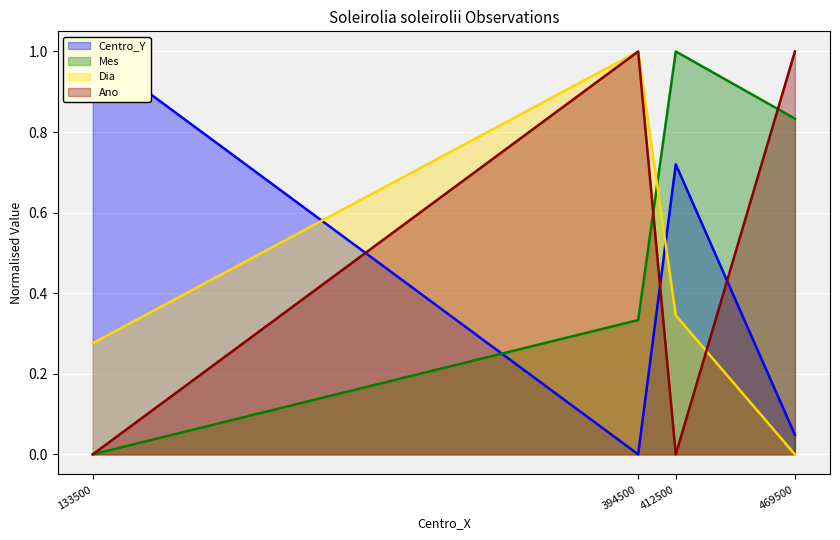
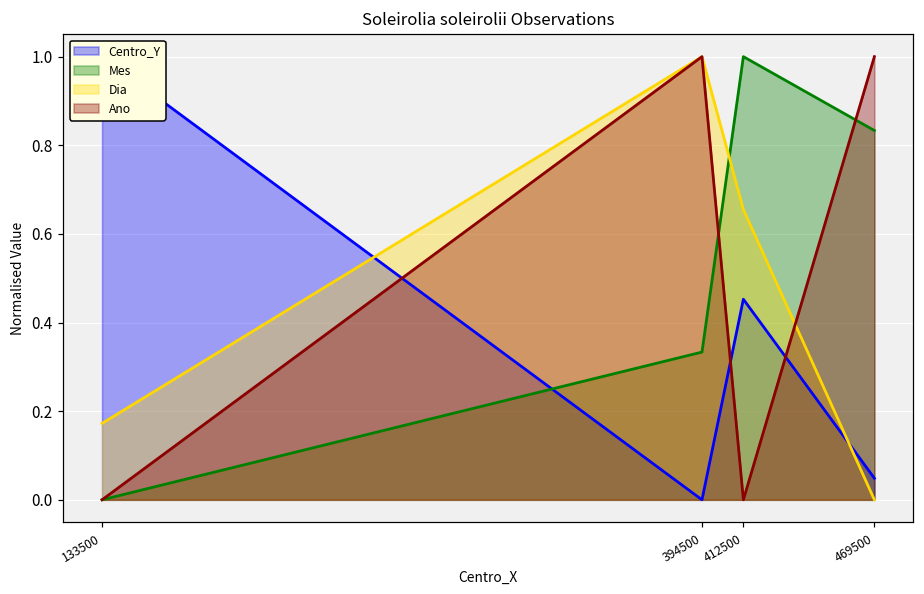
  {
    "Centro_Y": {
      "394500": 0.00,
-     "412500": 0.72,
+     "412500": 0.45,
      "469500": 0.05
    },
    "Mes": {
      "394500": 0.33,
      "412500": 1.00,
      "469500": 0.83
    },
    "Dia": {
-     "133500": 0.28,
-     "412500": 0.34,
+     "133500": 0.17,
+     "412500": 0.66,
      "469500": 0.00
    },
    "Ano": {
      "412500": 0.00,
      "469500": 1.00
    }
  }
